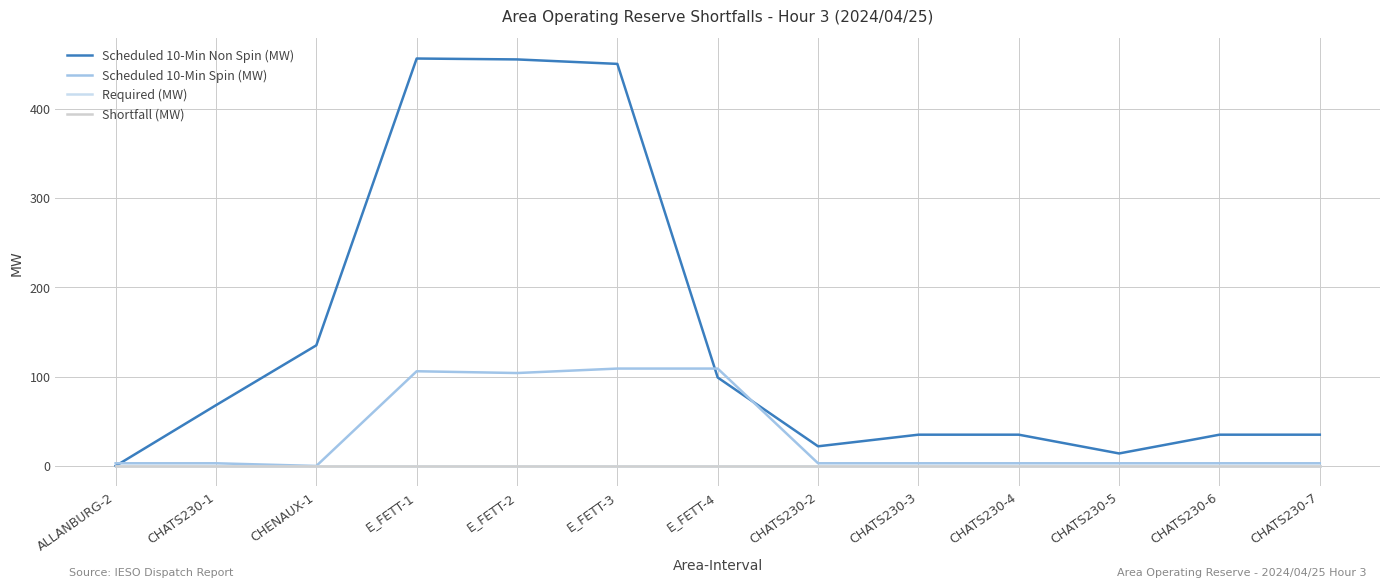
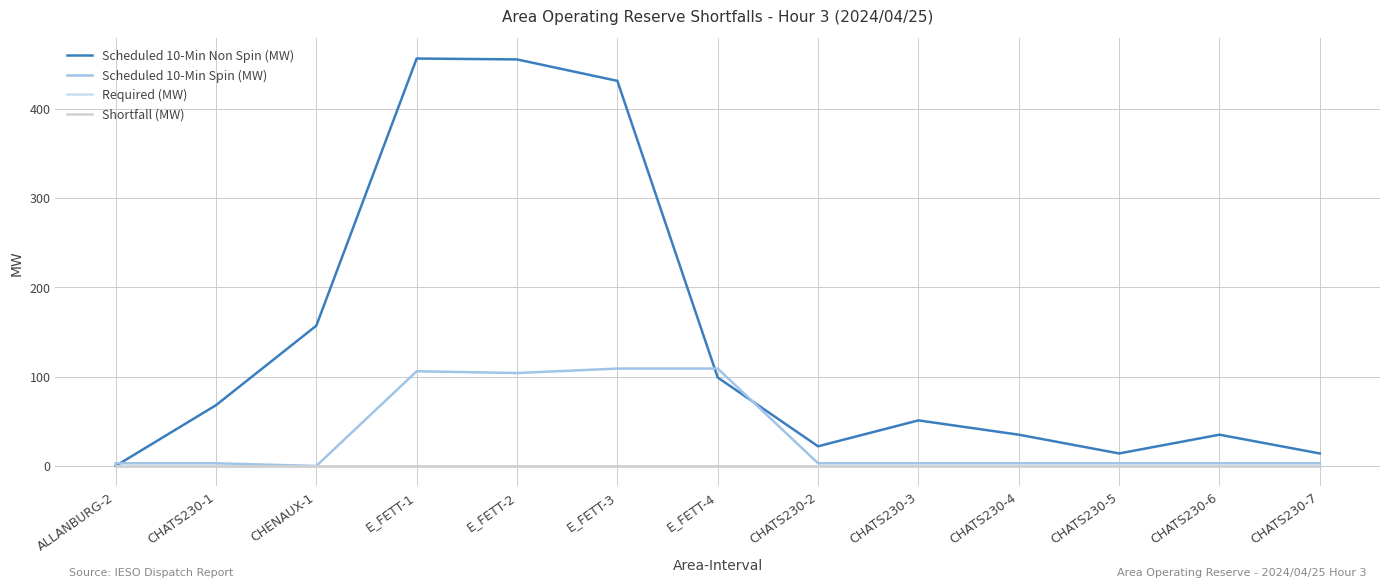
  {
    "Scheduled 10-Min Non Spin (MW)": {
      "CHATS230-1": 70,
-     "CHENAUX-1": 140,
+     "CHENAUX-1": 160,
      "E_FETT-1": 460,
      "E_FETT-2": 460,
-     "E_FETT-3": 450,
+     "E_FETT-3": 430,
      "E_FETT-4": 100,
      "CHATS230-2": 20,
-     "CHATS230-3": 40,
+     "CHATS230-3": 50,
      "CHATS230-4": 40,
      "CHATS230-5": 10,
      "CHATS230-6": 40,
-     "CHATS230-7": 40
+     "CHATS230-7": 10
    }
  }
